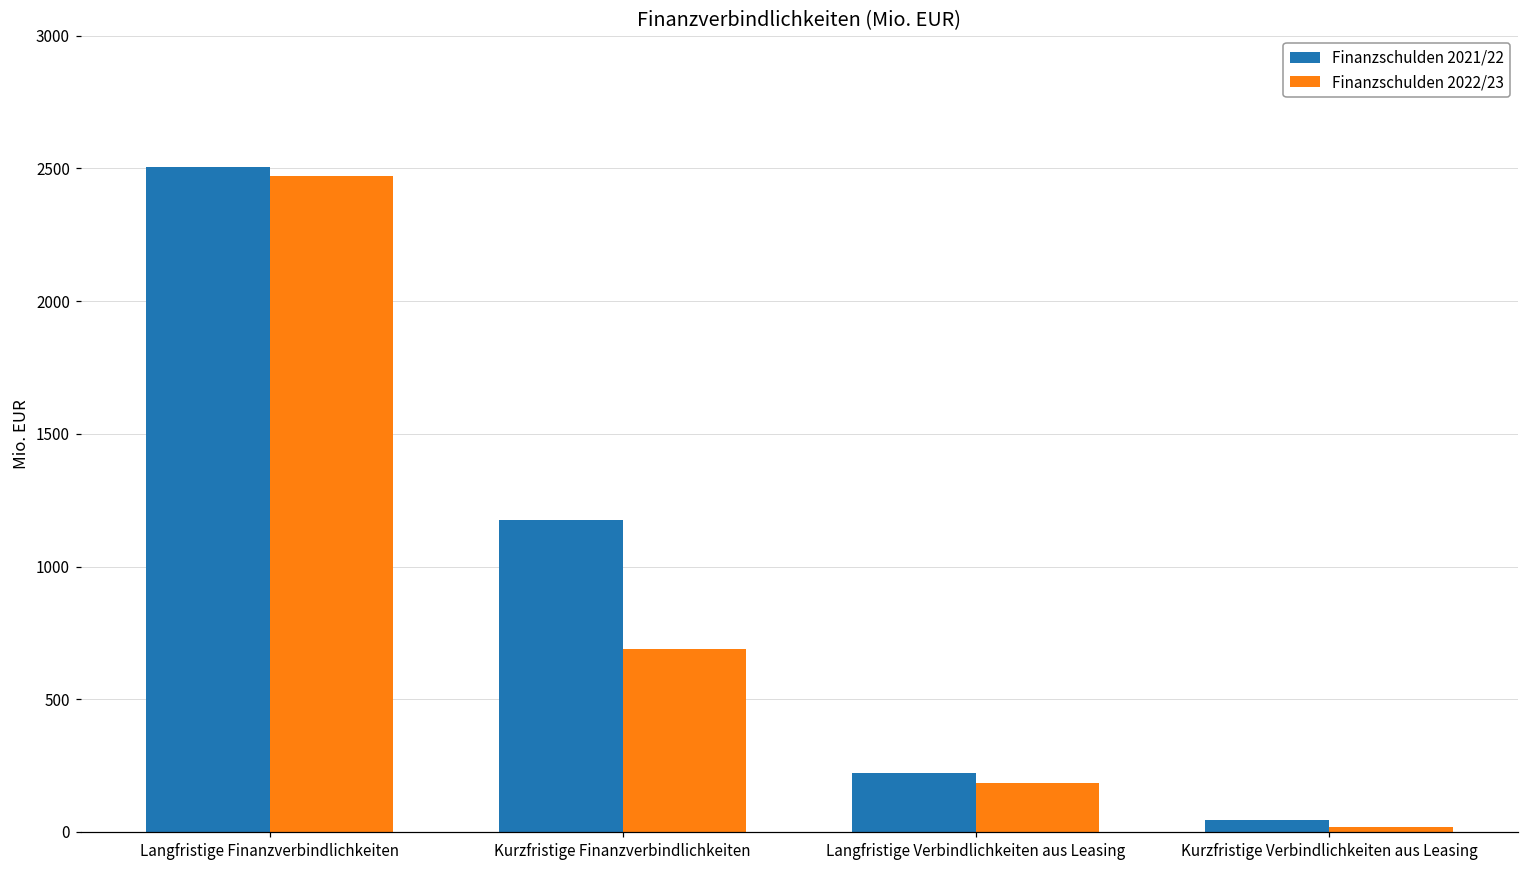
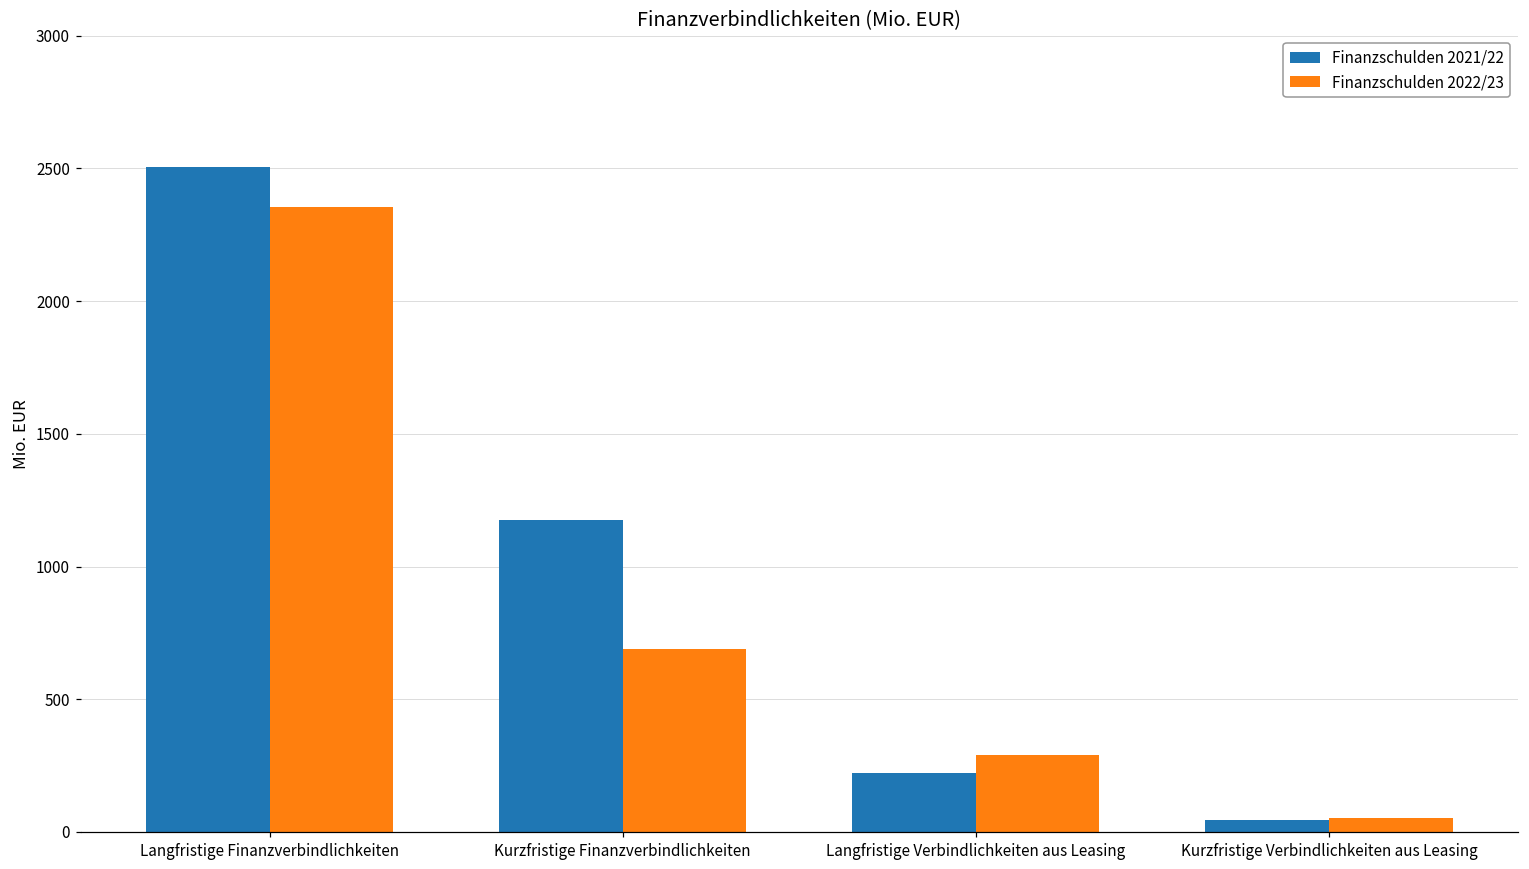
  {
    "Finanzschulden 2021/22": {
      "Langfristige Finanzverbindlichkeiten": 2510,
      "Kurzfristige Finanzverbindlichkeiten": 1180,
      "Langfristige Verbindlichkeiten aus Leasing": 220,
      "Kurzfristige Verbindlichkeiten aus Leasing": 40
    },
    "Finanzschulden 2022/23": {
-     "Langfristige Finanzverbindlichkeiten": 2470,
+     "Langfristige Finanzverbindlichkeiten": 2360,
      "Kurzfristige Finanzverbindlichkeiten": 690,
-     "Langfristige Verbindlichkeiten aus Leasing": 190,
-     "Kurzfristige Verbindlichkeiten aus Leasing": 20
+     "Langfristige Verbindlichkeiten aus Leasing": 290,
+     "Kurzfristige Verbindlichkeiten aus Leasing": 50
    }
  }
